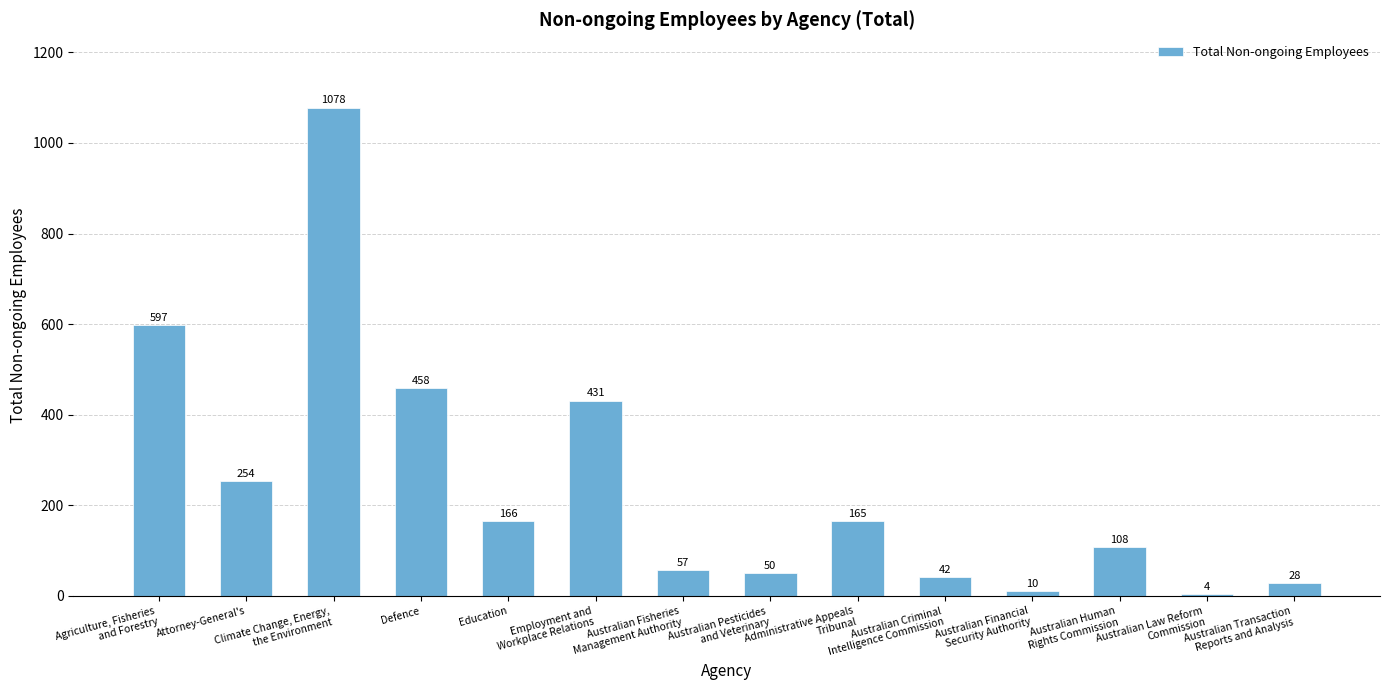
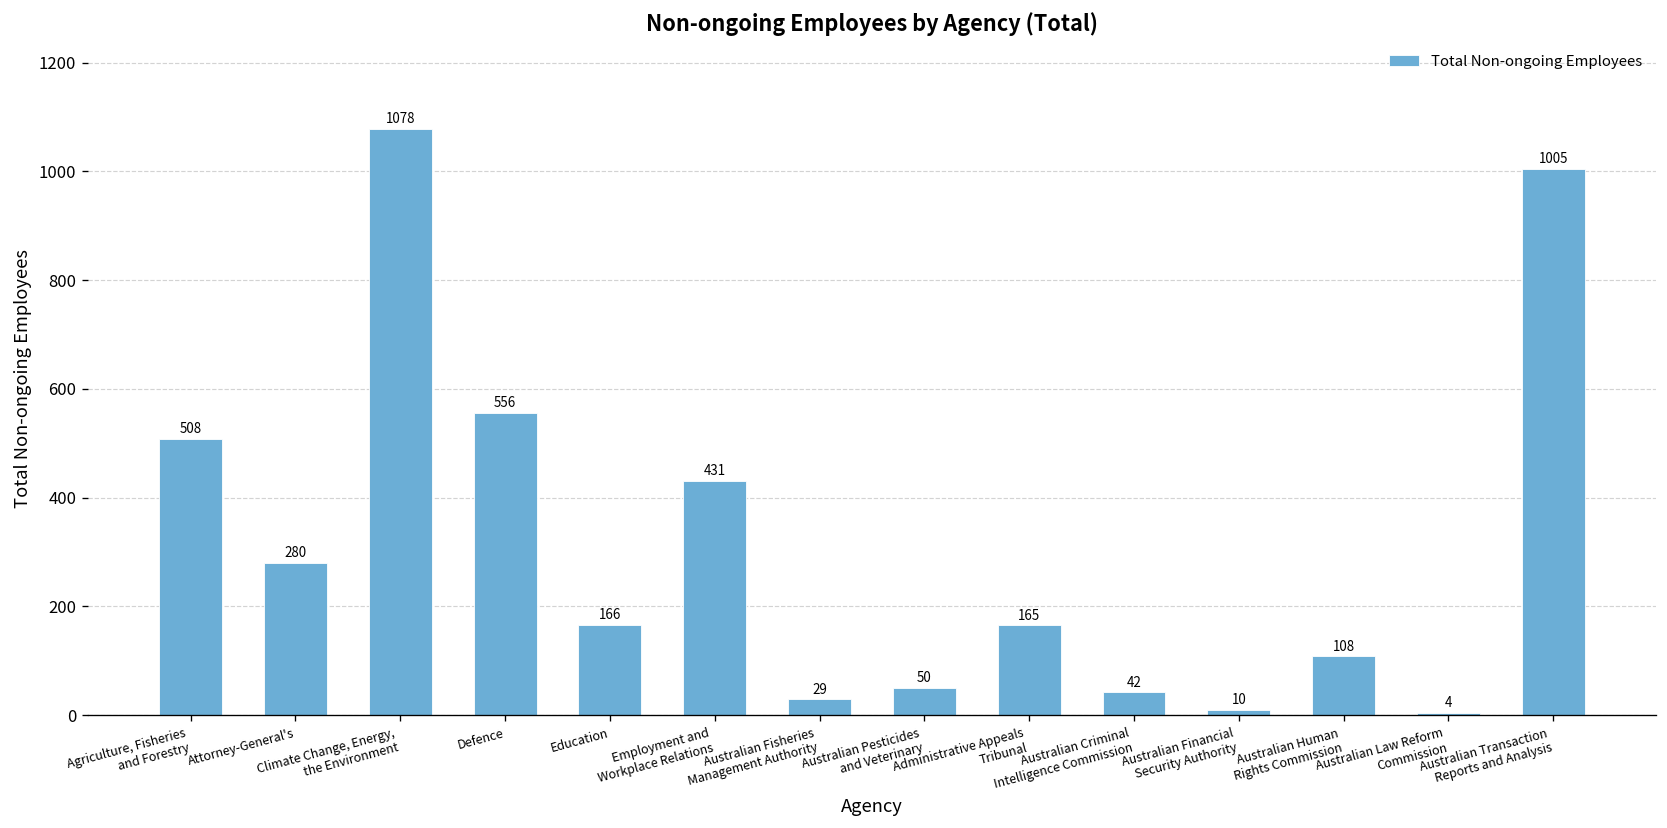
  {
-   "Agriculture, Fisheries and Forestry": 597,
-   "Attorney-General's": 254,
+   "Agriculture, Fisheries and Forestry": 508,
+   "Attorney-General's": 280,
    "Climate Change, Energy, the Environment": 1078,
-   "Defence": 458,
+   "Defence": 556,
    "Education": 166,
    "Employment and Workplace Relations": 431,
-   "Australian Fisheries Management Authority": 57,
+   "Australian Fisheries Management Authority": 29,
    "Australian Pesticides and Veterinary": 50,
    "Administrative Appeals Tribunal": 165,
    "Australian Criminal Intelligence Commission": 42,
    "Australian Financial Security Authority": 10,
    "Australian Human Rights Commission": 108,
    "Australian Law Reform Commission": 4,
-   "Australian Transaction Reports and Analysis": 28
+   "Australian Transaction Reports and Analysis": 1005
  }
